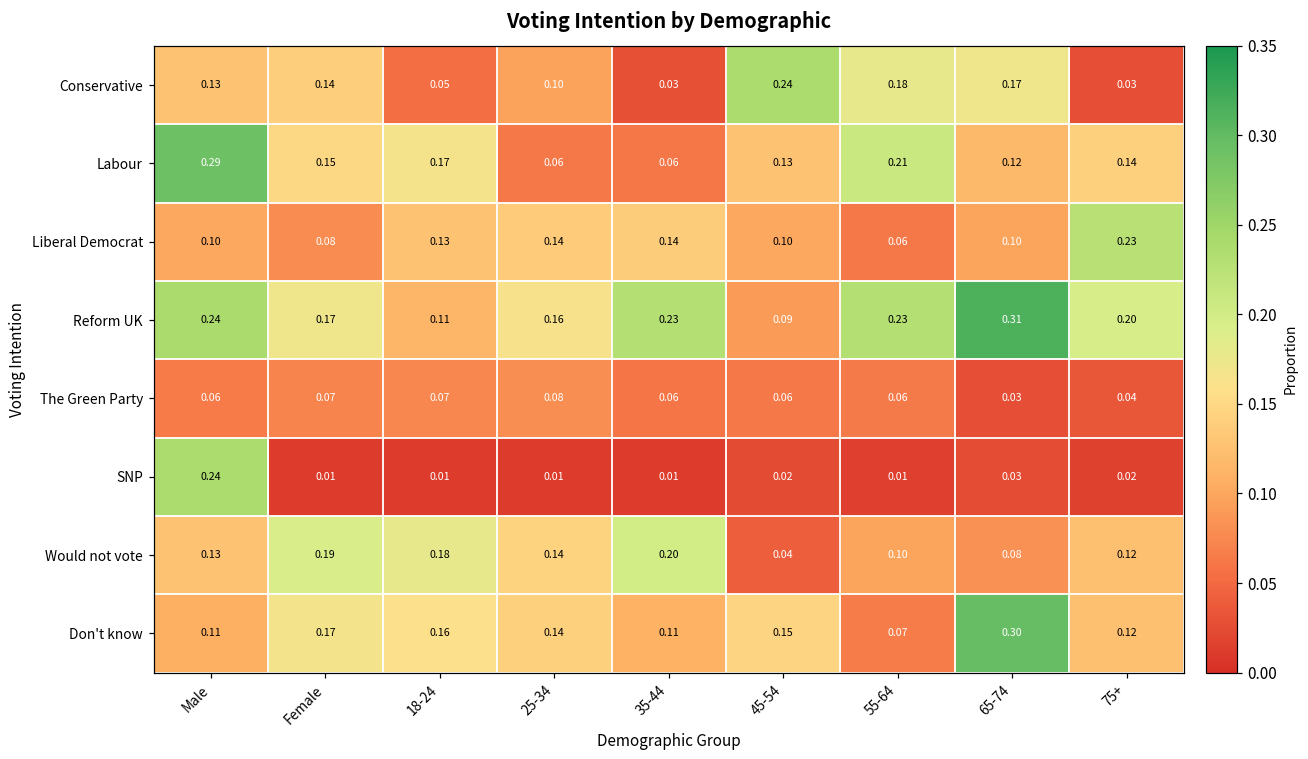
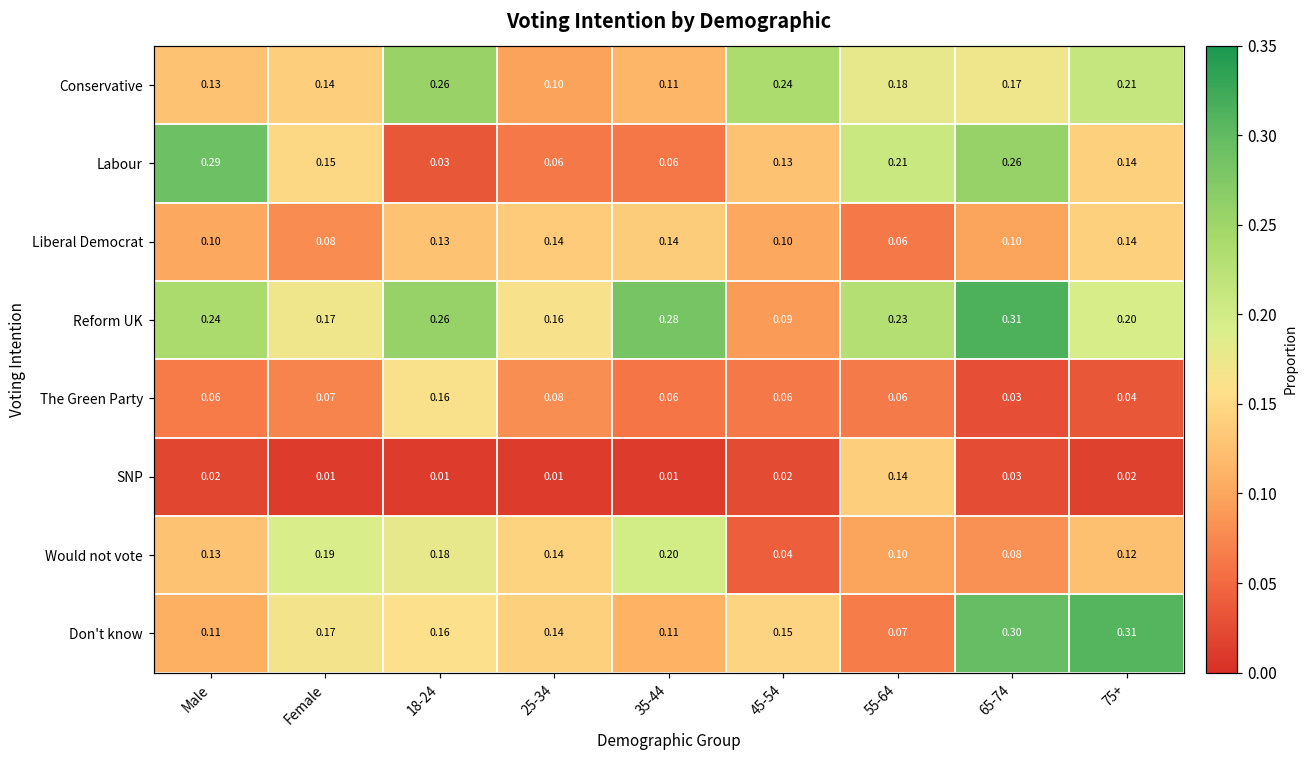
  {
    "Conservative": {
      "Male": 0.13,
      "Female": 0.14,
-     "18-24": 0.05,
+     "18-24": 0.26,
      "25-34": 0.10,
-     "35-44": 0.03,
+     "35-44": 0.11,
      "45-54": 0.24,
      "55-64": 0.18,
      "65-74": 0.17,
-     "75+": 0.03
+     "75+": 0.21
    },
    "Labour": {
      "Male": 0.29,
      "Female": 0.15,
-     "18-24": 0.17,
+     "18-24": 0.03,
      "25-34": 0.06,
      "35-44": 0.06,
      "45-54": 0.13,
      "55-64": 0.21,
-     "65-74": 0.12,
+     "65-74": 0.26,
      "75+": 0.14
    },
    "Liberal Democrat": {
      "Male": 0.10,
      "Female": 0.08,
      "18-24": 0.13,
      "25-34": 0.14,
      "35-44": 0.14,
      "45-54": 0.10,
      "55-64": 0.06,
      "65-74": 0.10,
-     "75+": 0.23
+     "75+": 0.14
    },
    "Reform UK": {
      "Male": 0.24,
      "Female": 0.17,
-     "18-24": 0.11,
+     "18-24": 0.26,
      "25-34": 0.16,
-     "35-44": 0.23,
+     "35-44": 0.28,
      "45-54": 0.09,
      "55-64": 0.23,
      "65-74": 0.31,
      "75+": 0.20
    },
    "The Green Party": {
      "Male": 0.06,
      "Female": 0.07,
-     "18-24": 0.07,
+     "18-24": 0.16,
      "25-34": 0.08,
      "35-44": 0.06,
      "45-54": 0.06,
      "55-64": 0.06,
      "65-74": 0.03,
      "75+": 0.04
    },
    "SNP": {
-     "Male": 0.24,
+     "Male": 0.02,
      "Female": 0.01,
      "18-24": 0.01,
      "25-34": 0.01,
      "35-44": 0.01,
      "45-54": 0.02,
-     "55-64": 0.01,
+     "55-64": 0.14,
      "65-74": 0.03,
      "75+": 0.02
    },
    "Would not vote": {
      "Male": 0.13,
      "Female": 0.19,
      "18-24": 0.18,
      "25-34": 0.14,
      "35-44": 0.20,
      "45-54": 0.04,
      "55-64": 0.10,
      "65-74": 0.08,
      "75+": 0.12
    },
    "Don't know": {
      "Male": 0.11,
      "Female": 0.17,
      "18-24": 0.16,
      "25-34": 0.14,
      "35-44": 0.11,
      "45-54": 0.15,
      "55-64": 0.07,
      "65-74": 0.30,
-     "75+": 0.12
+     "75+": 0.31
    }
  }
